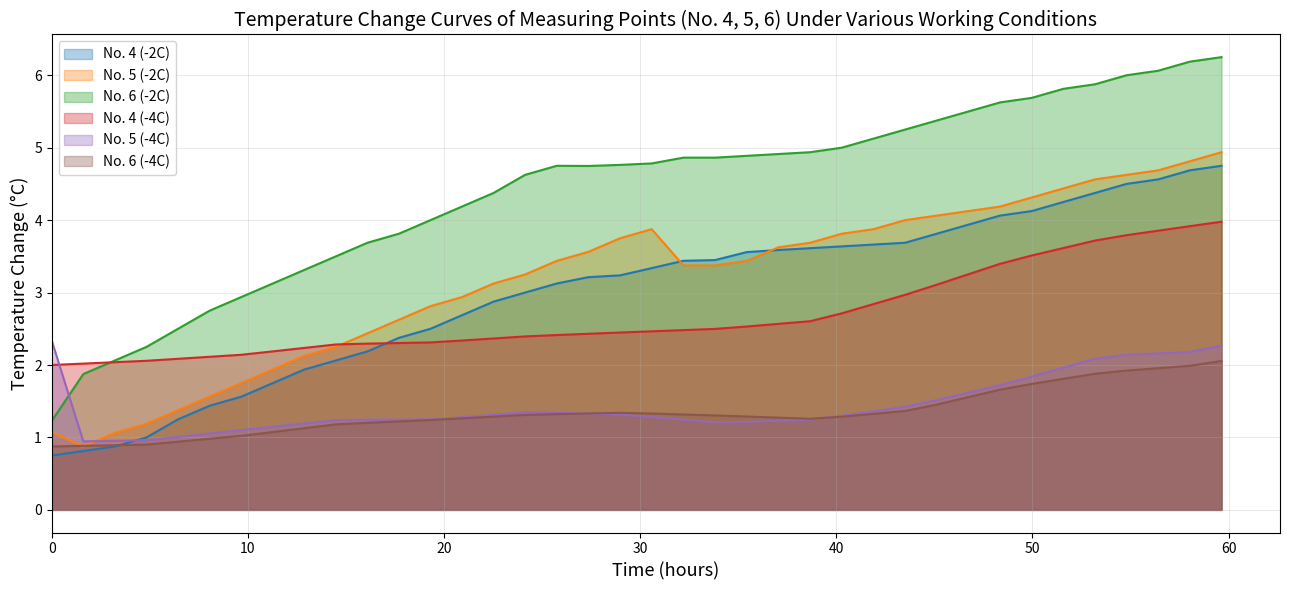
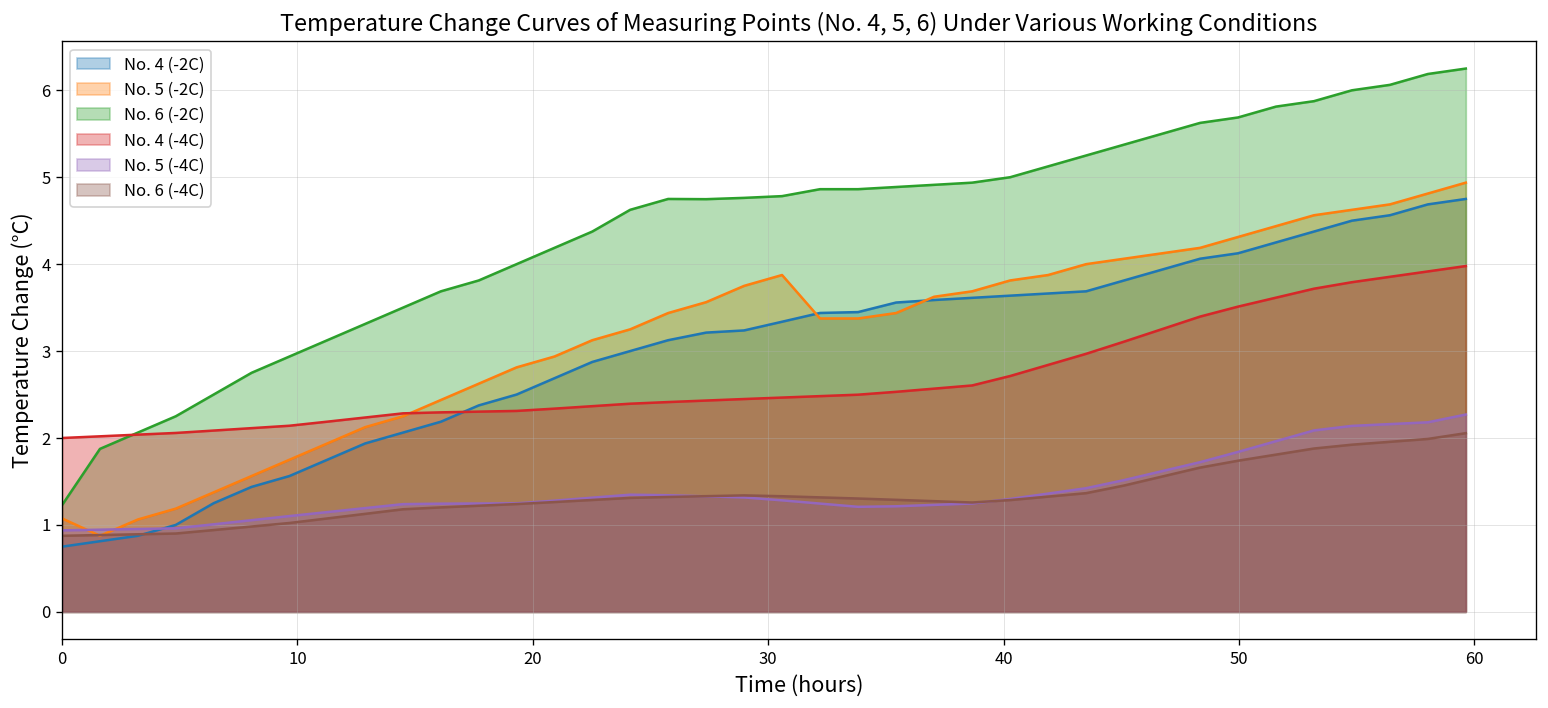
  {
    "No. 4 (-2C)": {
      "0": 0.8
    },
    "No. 6 (-2C)": {
      "0": 1.2
    },
    "No. 5 (-4C)": {
-     "0": 2.3
+     "0": 0.9
    }
  }
